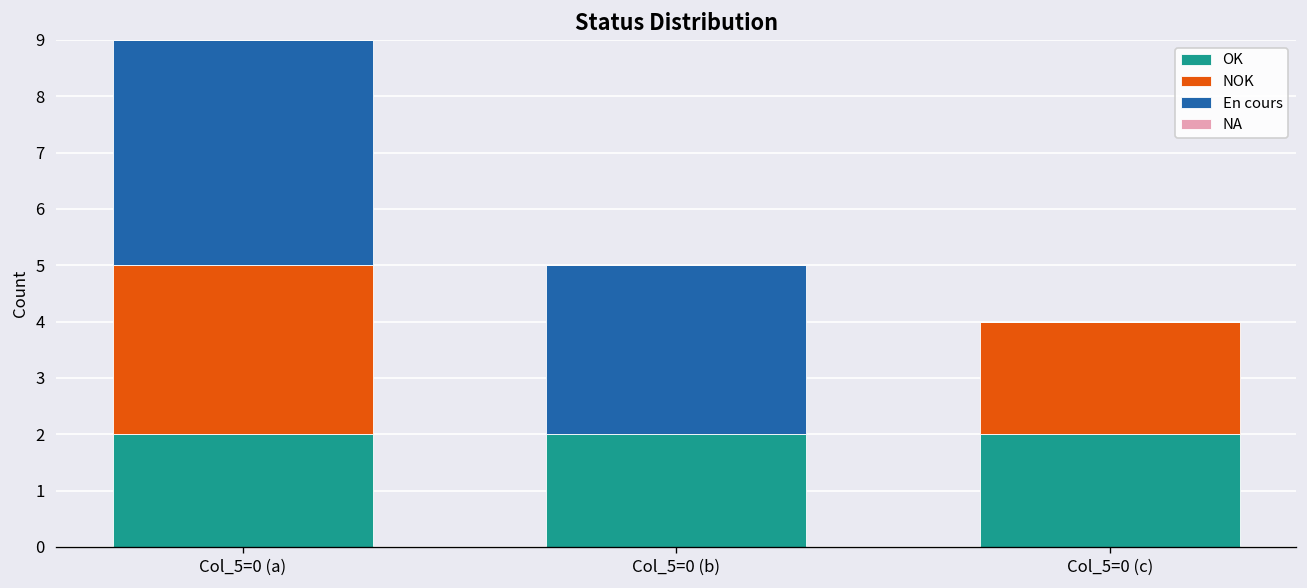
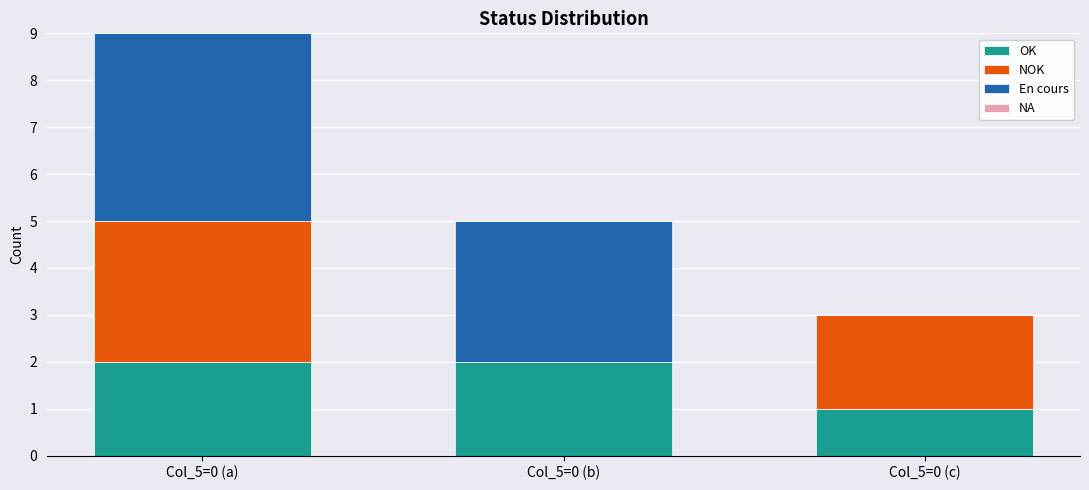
  {
    "OK": {
      "Col_5=0 (a)": 2,
      "Col_5=0 (b)": 2,
-     "Col_5=0 (c)": 2
+     "Col_5=0 (c)": 1
    },
    "NOK": {
      "Col_5=0 (a)": 3,
      "Col_5=0 (b)": 0,
      "Col_5=0 (c)": 2
    },
    "NA": {
      "Col_5=0 (c)": 0
    }
  }
